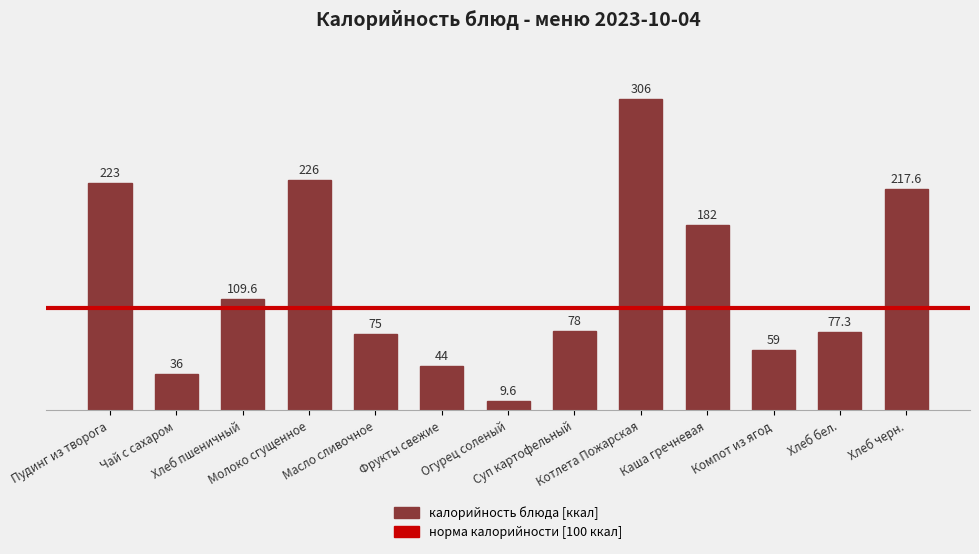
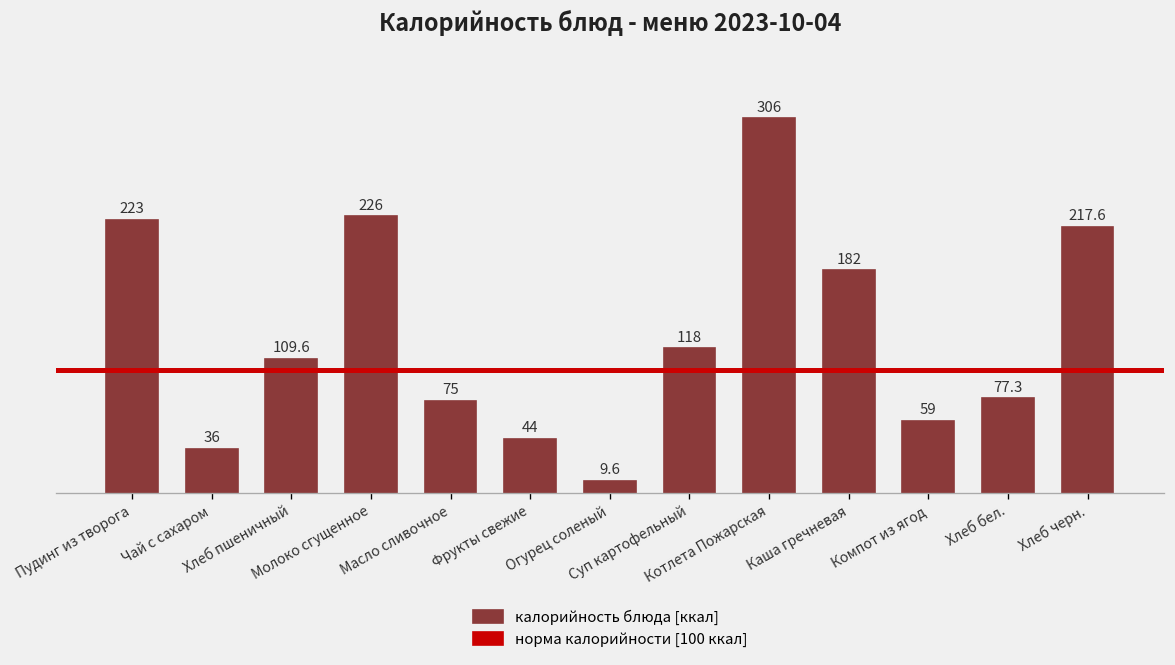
  {
    "Пудинг из творога": 223,
    "Чай с сахаром": 36,
    "Хлеб пшеничный": 109.6,
    "Молоко сгущенное": 226,
    "Масло сливочное": 75,
    "Фрукты свежие": 44,
    "Огурец соленый": 9.6,
-   "Суп картофельный": 78,
+   "Суп картофельный": 118,
    "Котлета Пожарская": 306,
    "Каша гречневая": 182,
    "Компот из ягод": 59,
    "Хлеб бел.": 77.3,
    "Хлеб черн.": 217.6
  }
